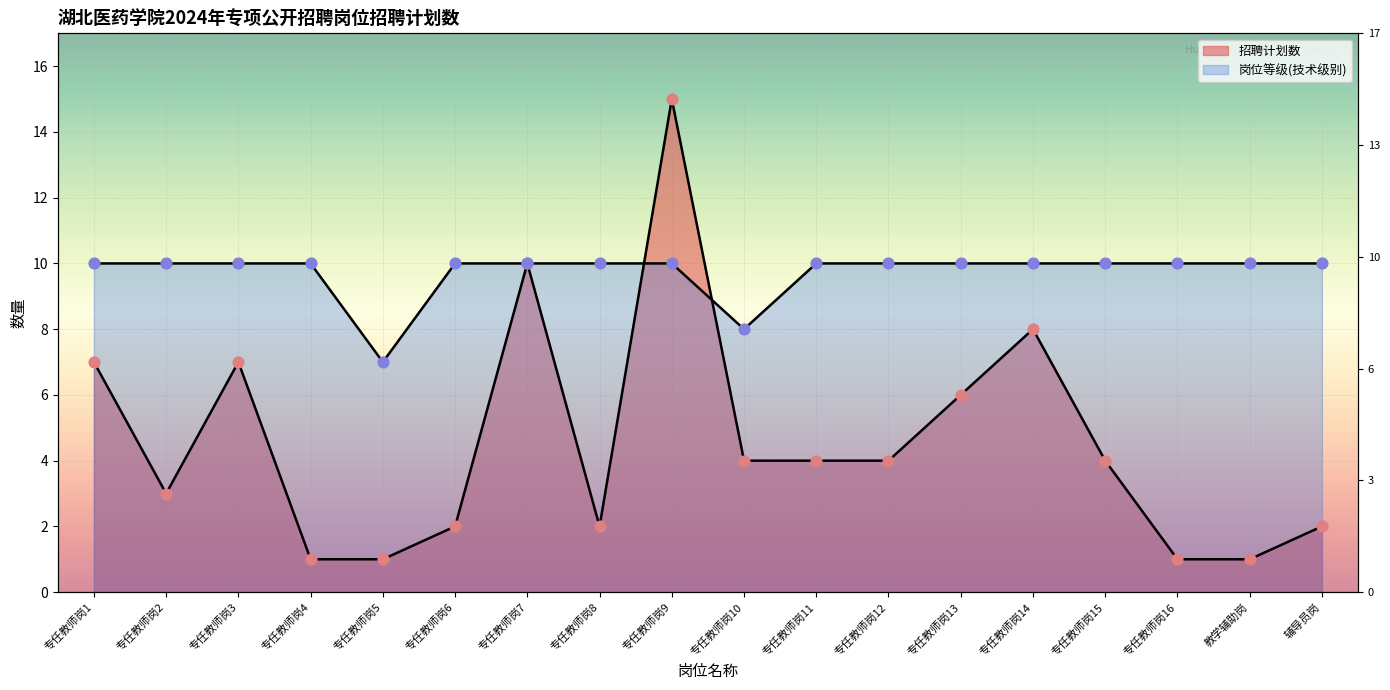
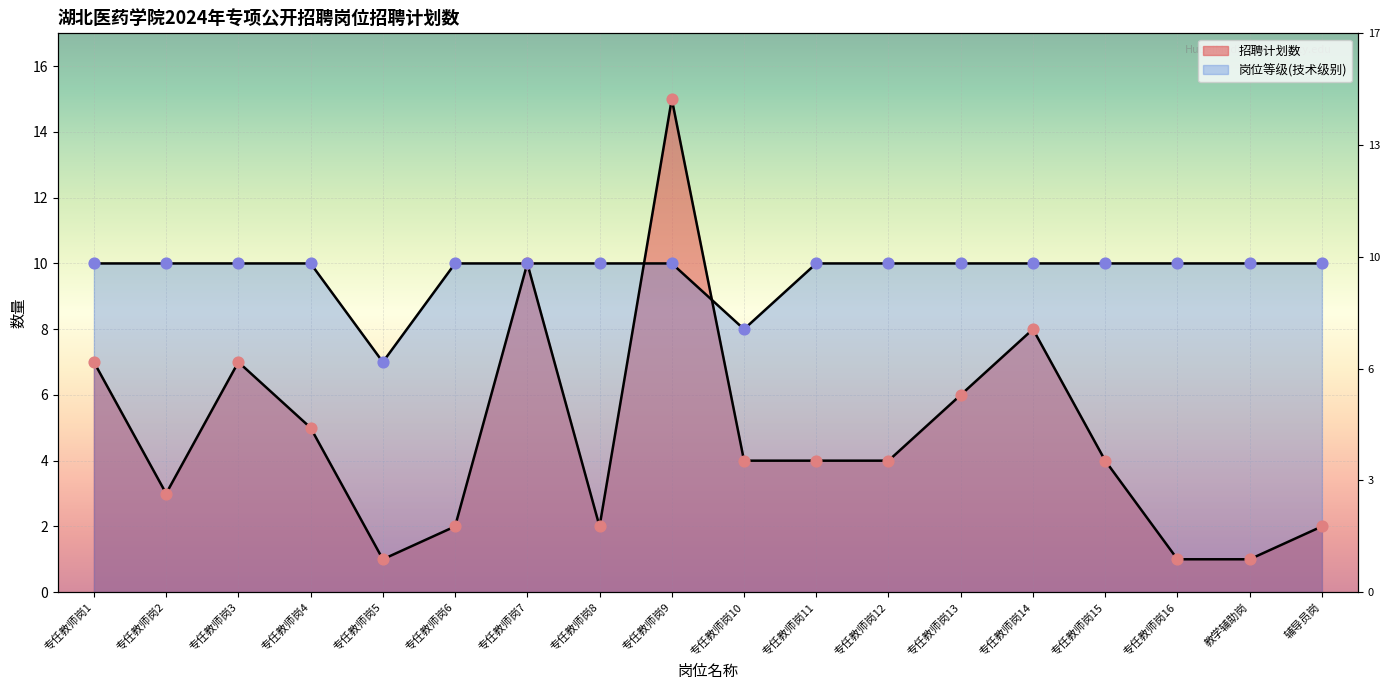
  {
    "招聘计划数": {
      "专任教师岗1": 7,
      "专任教师岗2": 3,
      "专任教师岗3": 7,
-     "专任教师岗4": 1,
+     "专任教师岗4": 5,
      "专任教师岗5": 1,
      "专任教师岗6": 2,
      "专任教师岗8": 2,
      "专任教师岗9": 15,
      "专任教师岗10": 4,
      "专任教师岗11": 4,
      "专任教师岗12": 4,
      "专任教师岗13": 6,
      "专任教师岗14": 8,
      "专任教师岗15": 4,
      "专任教师岗16": 1,
      "教学辅助岗": 1,
      "辅导员岗": 2
    },
    "岗位等级(技术级别)": {
      "专任教师岗1": 10,
      "专任教师岗2": 10,
      "专任教师岗3": 10,
      "专任教师岗4": 10,
      "专任教师岗5": 7,
      "专任教师岗6": 10,
      "专任教师岗8": 10,
      "专任教师岗9": 10,
      "专任教师岗10": 8,
      "专任教师岗11": 10,
      "专任教师岗12": 10,
      "专任教师岗13": 10,
      "专任教师岗14": 10,
      "专任教师岗15": 10,
      "专任教师岗16": 10,
      "教学辅助岗": 10,
      "辅导员岗": 10
    }
  }
